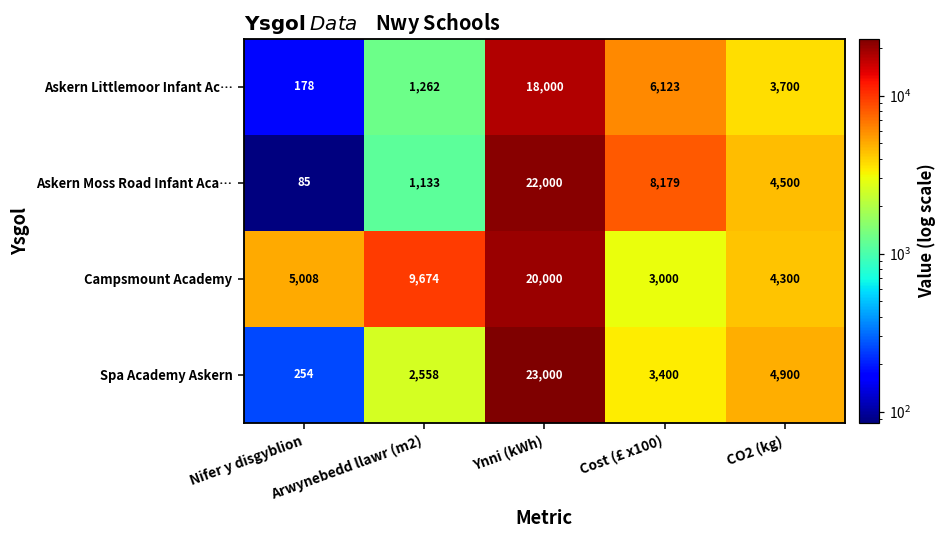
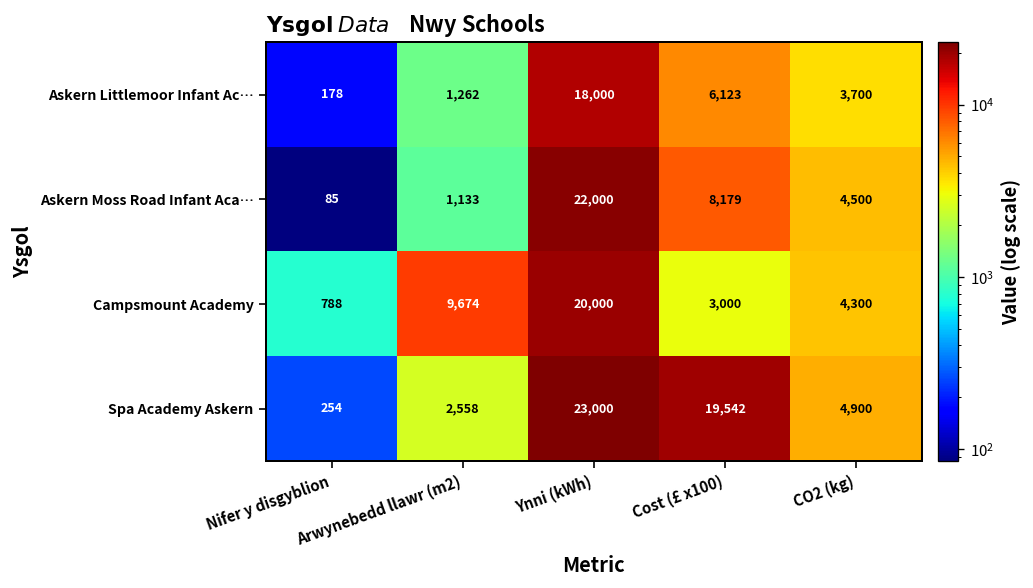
  {
    "Askern Littlemoor Infant Ac…": {
      "Nifer y disgyblion": "178",
      "Arwynebedd llawr (m2)": "1,262",
      "Ynni (kWh)": "18,000",
      "Cost (£ x100)": "6,123",
      "CO2 (kg)": "3,700"
    },
    "Askern Moss Road Infant Aca…": {
      "Nifer y disgyblion": "85",
      "Arwynebedd llawr (m2)": "1,133",
      "Ynni (kWh)": "22,000",
      "Cost (£ x100)": "8,179",
      "CO2 (kg)": "4,500"
    },
    "Campsmount Academy": {
-     "Nifer y disgyblion": "5,008",
+     "Nifer y disgyblion": "788",
      "Arwynebedd llawr (m2)": "9,674",
      "Ynni (kWh)": "20,000",
      "Cost (£ x100)": "3,000",
      "CO2 (kg)": "4,300"
    },
    "Spa Academy Askern": {
      "Nifer y disgyblion": "254",
      "Arwynebedd llawr (m2)": "2,558",
      "Ynni (kWh)": "23,000",
-     "Cost (£ x100)": "3,400",
+     "Cost (£ x100)": "19,542",
      "CO2 (kg)": "4,900"
    }
  }
